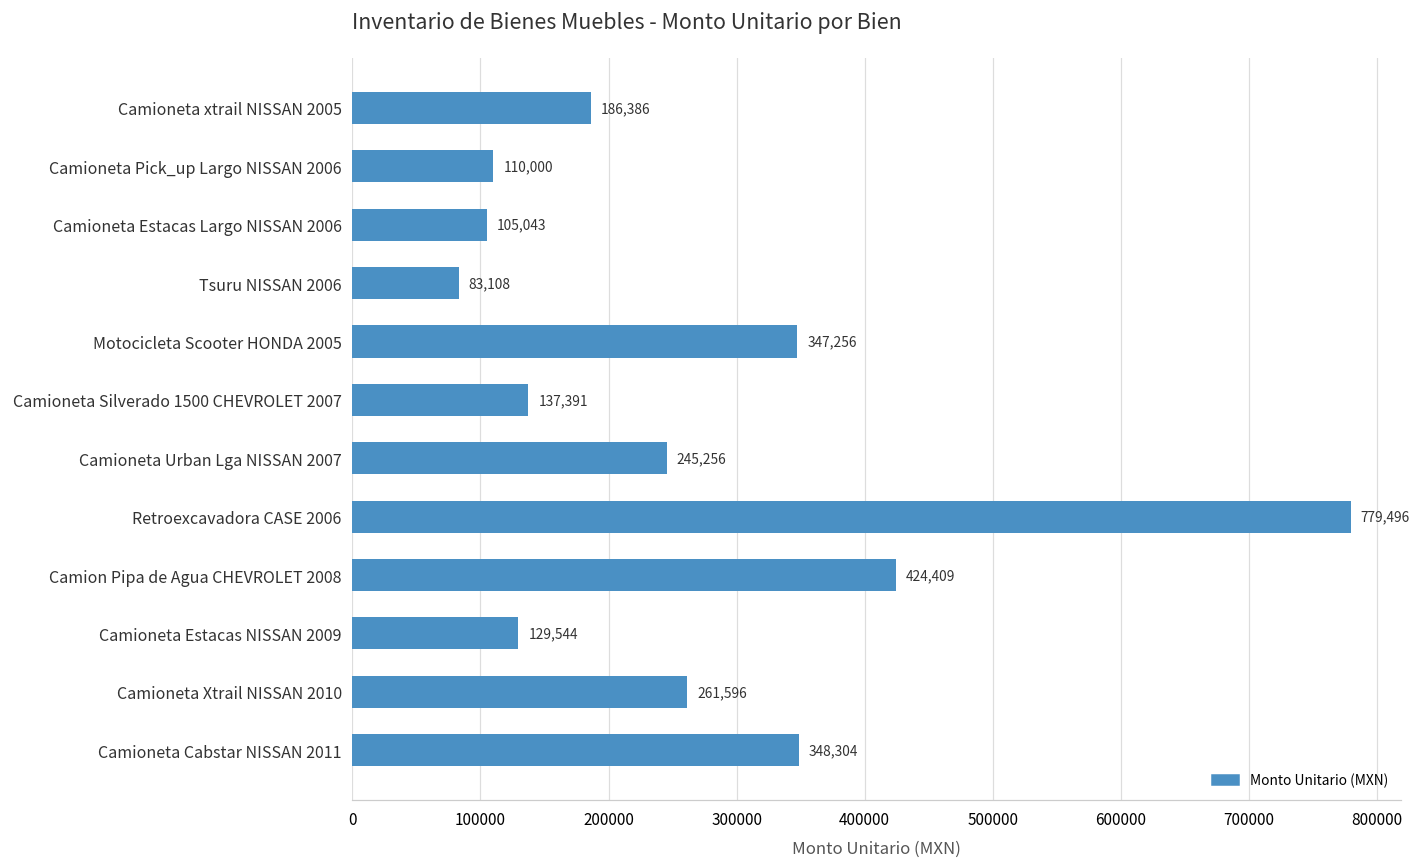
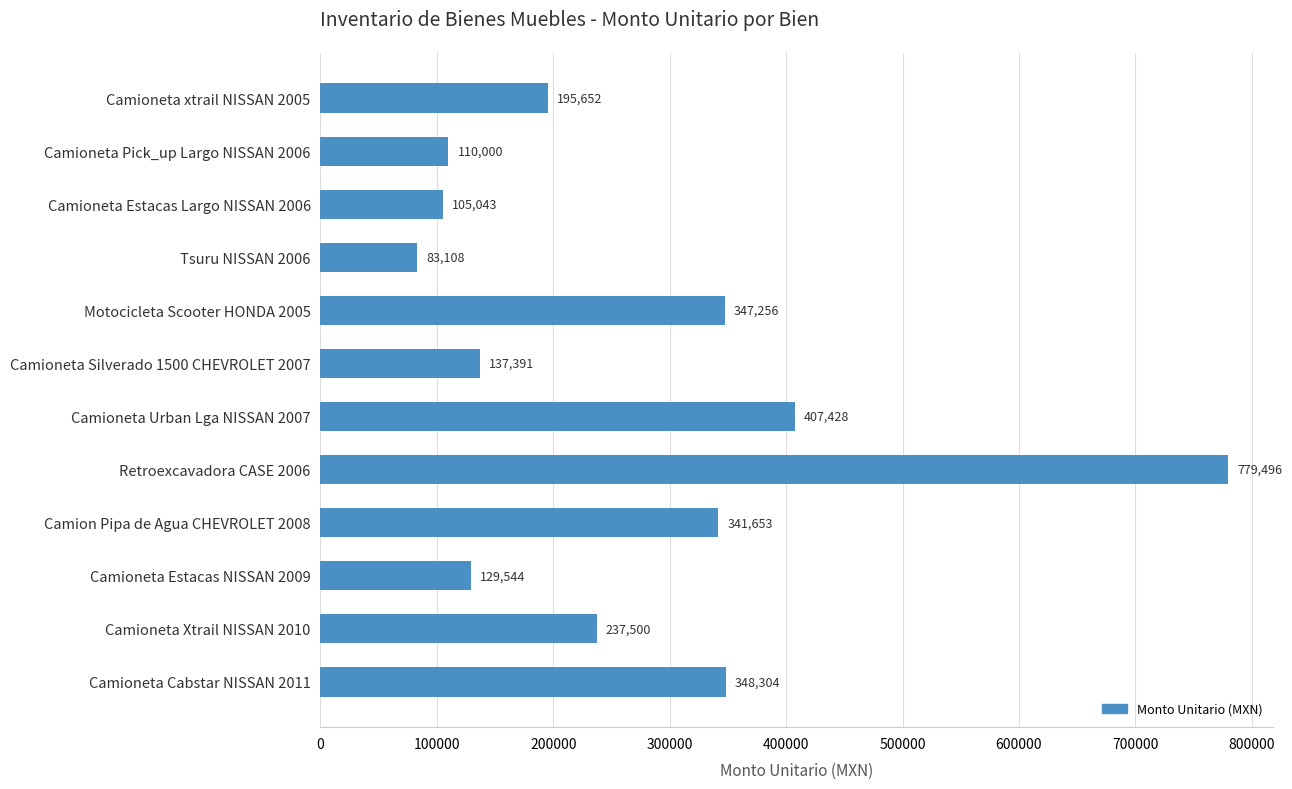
  {
-   "Camioneta xtrail NISSAN 2005": "186,386",
+   "Camioneta xtrail NISSAN 2005": "195,652",
    "Camioneta Pick_up Largo NISSAN 2006": "110,000",
    "Camioneta Estacas Largo NISSAN 2006": "105,043",
    "Tsuru NISSAN 2006": "83,108",
    "Motocicleta Scooter HONDA 2005": "347,256",
    "Camioneta Silverado 1500 CHEVROLET 2007": "137,391",
-   "Camioneta Urban Lga NISSAN 2007": "245,256",
+   "Camioneta Urban Lga NISSAN 2007": "407,428",
    "Retroexcavadora CASE 2006": "779,496",
-   "Camion Pipa de Agua CHEVROLET 2008": "424,409",
+   "Camion Pipa de Agua CHEVROLET 2008": "341,653",
    "Camioneta Estacas NISSAN 2009": "129,544",
-   "Camioneta Xtrail NISSAN 2010": "261,596",
+   "Camioneta Xtrail NISSAN 2010": "237,500",
    "Camioneta Cabstar NISSAN 2011": "348,304"
  }
